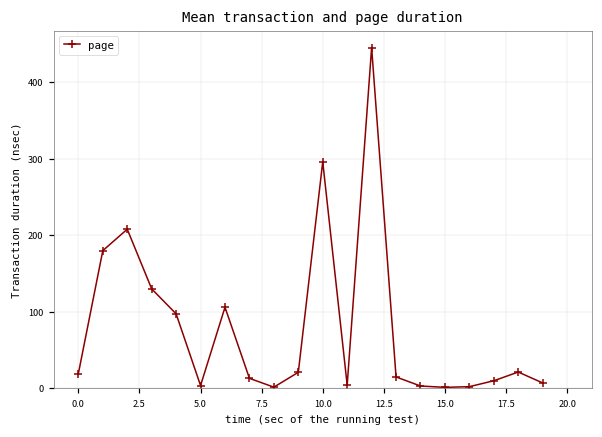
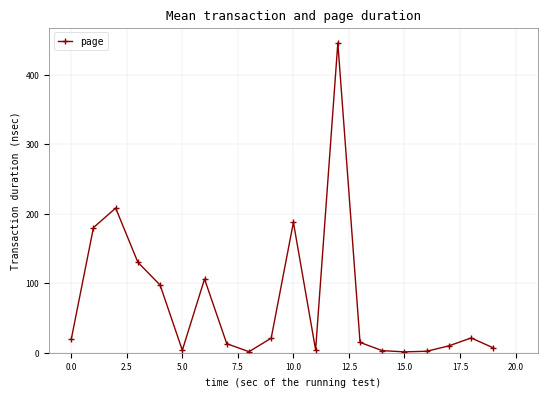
  {
    "0.0": 20,
    "5.0": 0,
-   "10.0": 300,
+   "10.0": 190,
    "15.0": 0
  }
